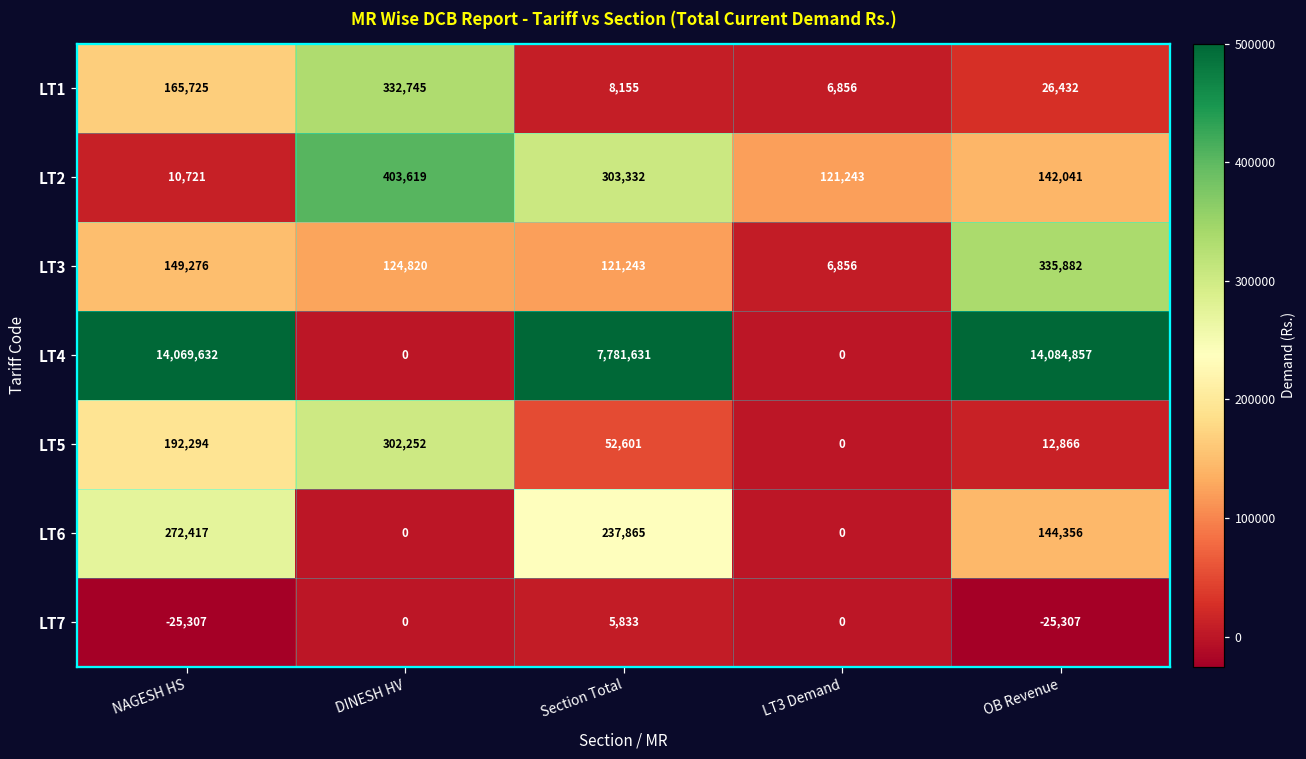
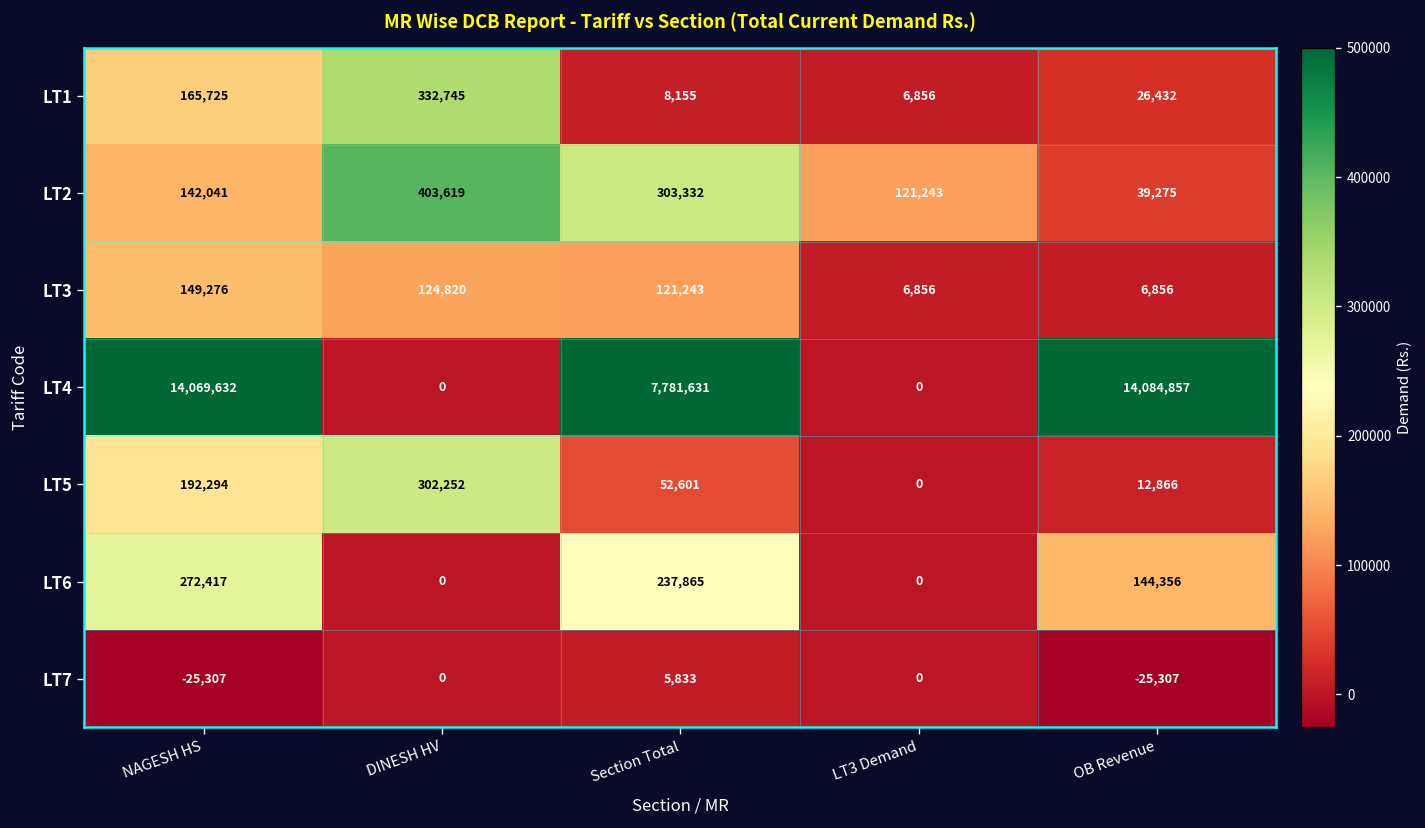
  {
    "LT1": {
      "NAGESH HS": "165,725",
      "DINESH HV": "332,745",
      "Section Total": "8,155",
      "LT3 Demand": "6,856",
      "OB Revenue": "26,432"
    },
    "LT2": {
-     "NAGESH HS": "10,721",
+     "NAGESH HS": "142,041",
      "DINESH HV": "403,619",
      "Section Total": "303,332",
      "LT3 Demand": "121,243",
-     "OB Revenue": "142,041"
+     "OB Revenue": "39,275"
    },
    "LT3": {
      "NAGESH HS": "149,276",
      "DINESH HV": "124,820",
      "Section Total": "121,243",
      "LT3 Demand": "6,856",
-     "OB Revenue": "335,882"
+     "OB Revenue": "6,856"
    },
    "LT4": {
      "NAGESH HS": "14,069,632",
      "DINESH HV": "0",
      "Section Total": "7,781,631",
      "LT3 Demand": "0",
      "OB Revenue": "14,084,857"
    },
    "LT5": {
      "NAGESH HS": "192,294",
      "DINESH HV": "302,252",
      "Section Total": "52,601",
      "LT3 Demand": "0",
      "OB Revenue": "12,866"
    },
    "LT6": {
      "NAGESH HS": "272,417",
      "DINESH HV": "0",
      "Section Total": "237,865",
      "LT3 Demand": "0",
      "OB Revenue": "144,356"
    },
    "LT7": {
      "NAGESH HS": "-25,307",
      "DINESH HV": "0",
      "Section Total": "5,833",
      "LT3 Demand": "0",
      "OB Revenue": "-25,307"
    }
  }
